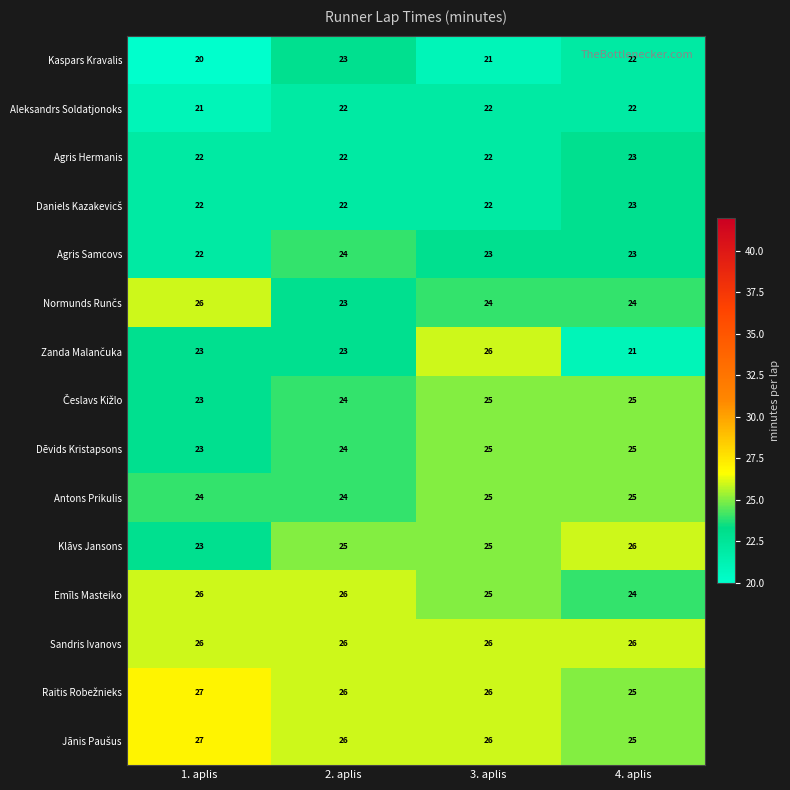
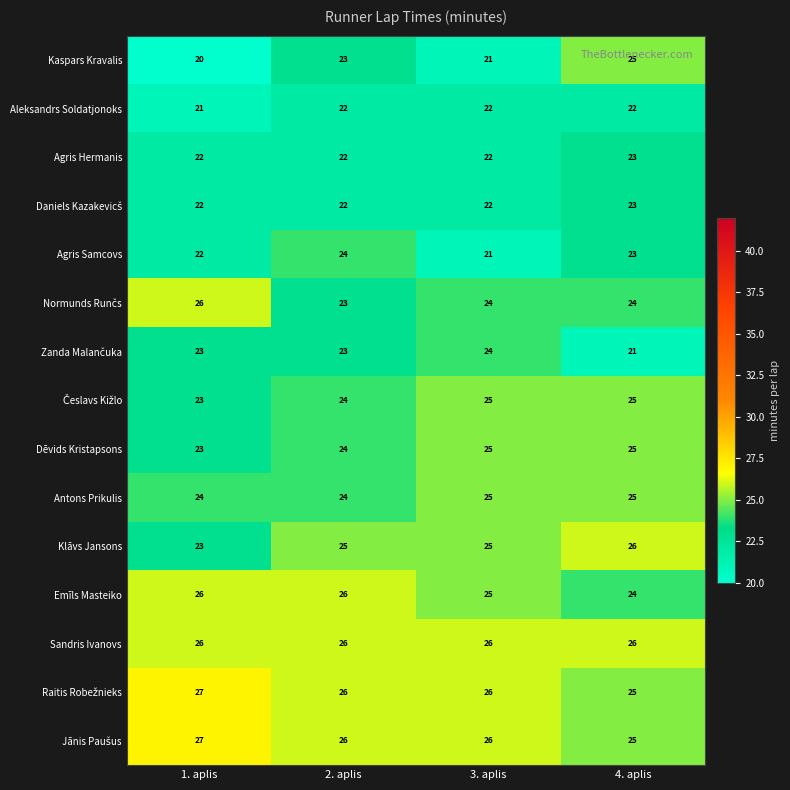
  {
    "Kaspars Kravalis": {
      "1. aplis": 20,
      "2. aplis": 23,
      "3. aplis": 21,
-     "4. aplis": 22
+     "4. aplis": 25
    },
    "Aleksandrs Soldatjonoks": {
      "1. aplis": 21,
      "2. aplis": 22,
      "3. aplis": 22,
      "4. aplis": 22
    },
    "Agris Hermanis": {
      "1. aplis": 22,
      "2. aplis": 22,
      "3. aplis": 22,
      "4. aplis": 23
    },
    "Daniels Kazakevicš": {
      "1. aplis": 22,
      "2. aplis": 22,
      "3. aplis": 22,
      "4. aplis": 23
    },
    "Agris Samcovs": {
      "1. aplis": 22,
      "2. aplis": 24,
-     "3. aplis": 23,
+     "3. aplis": 21,
      "4. aplis": 23
    },
    "Normunds Runčs": {
      "1. aplis": 26,
      "2. aplis": 23,
      "3. aplis": 24,
      "4. aplis": 24
    },
    "Zanda Malančuka": {
      "1. aplis": 23,
      "2. aplis": 23,
-     "3. aplis": 26,
+     "3. aplis": 24,
      "4. aplis": 21
    },
    "Česlavs Kižlo": {
      "1. aplis": 23,
      "2. aplis": 24,
      "3. aplis": 25,
      "4. aplis": 25
    },
    "Dēvids Kristapsons": {
      "1. aplis": 23,
      "2. aplis": 24,
      "3. aplis": 25,
      "4. aplis": 25
    },
    "Antons Prikulis": {
      "1. aplis": 24,
      "2. aplis": 24,
      "3. aplis": 25,
      "4. aplis": 25
    },
    "Klāvs Jansons": {
      "1. aplis": 23,
      "2. aplis": 25,
      "3. aplis": 25,
      "4. aplis": 26
    },
    "Emīls Masteiko": {
      "1. aplis": 26,
      "2. aplis": 26,
      "3. aplis": 25,
      "4. aplis": 24
    },
    "Sandris Ivanovs": {
      "1. aplis": 26,
      "2. aplis": 26,
      "3. aplis": 26,
      "4. aplis": 26
    },
    "Raitis Robežnieks": {
      "1. aplis": 27,
      "2. aplis": 26,
      "3. aplis": 26,
      "4. aplis": 25
    },
    "Jānis Paušus": {
      "1. aplis": 27,
      "2. aplis": 26,
      "3. aplis": 26,
      "4. aplis": 25
    }
  }
